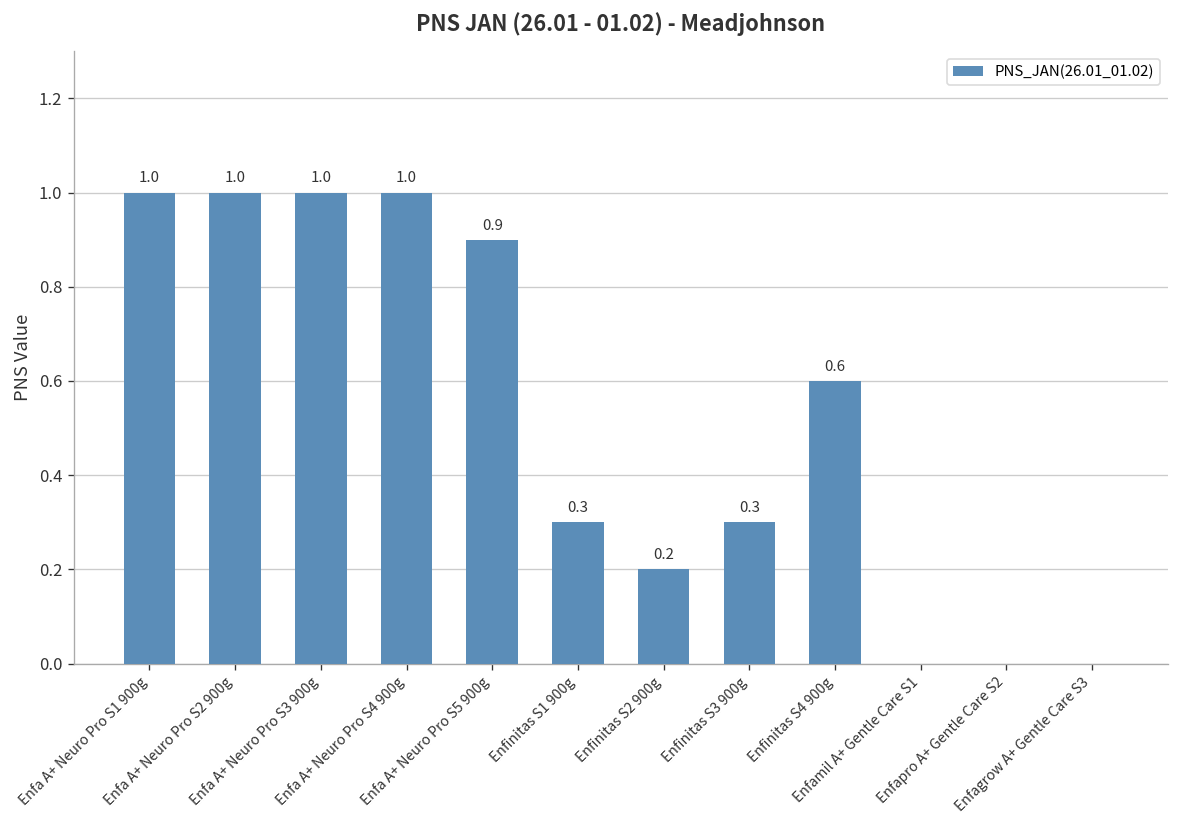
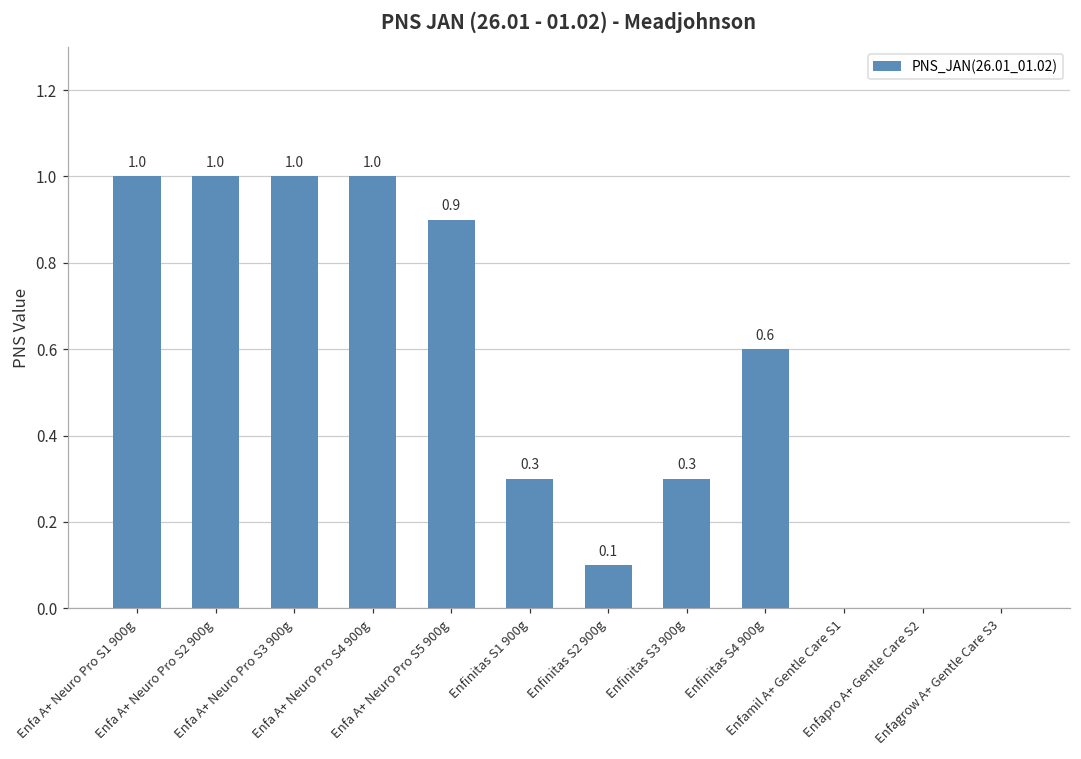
  {
    "Enfa A+ Neuro Pro S1 900g": 1.0,
    "Enfa A+ Neuro Pro S2 900g": 1.0,
    "Enfa A+ Neuro Pro S3 900g": 1.0,
    "Enfa A+ Neuro Pro S4 900g": 1.0,
    "Enfa A+ Neuro Pro S5 900g": 0.9,
    "Enfinitas S1 900g": 0.3,
-   "Enfinitas S2 900g": 0.2,
+   "Enfinitas S2 900g": 0.1,
    "Enfinitas S3 900g": 0.3,
    "Enfinitas S4 900g": 0.6
  }
